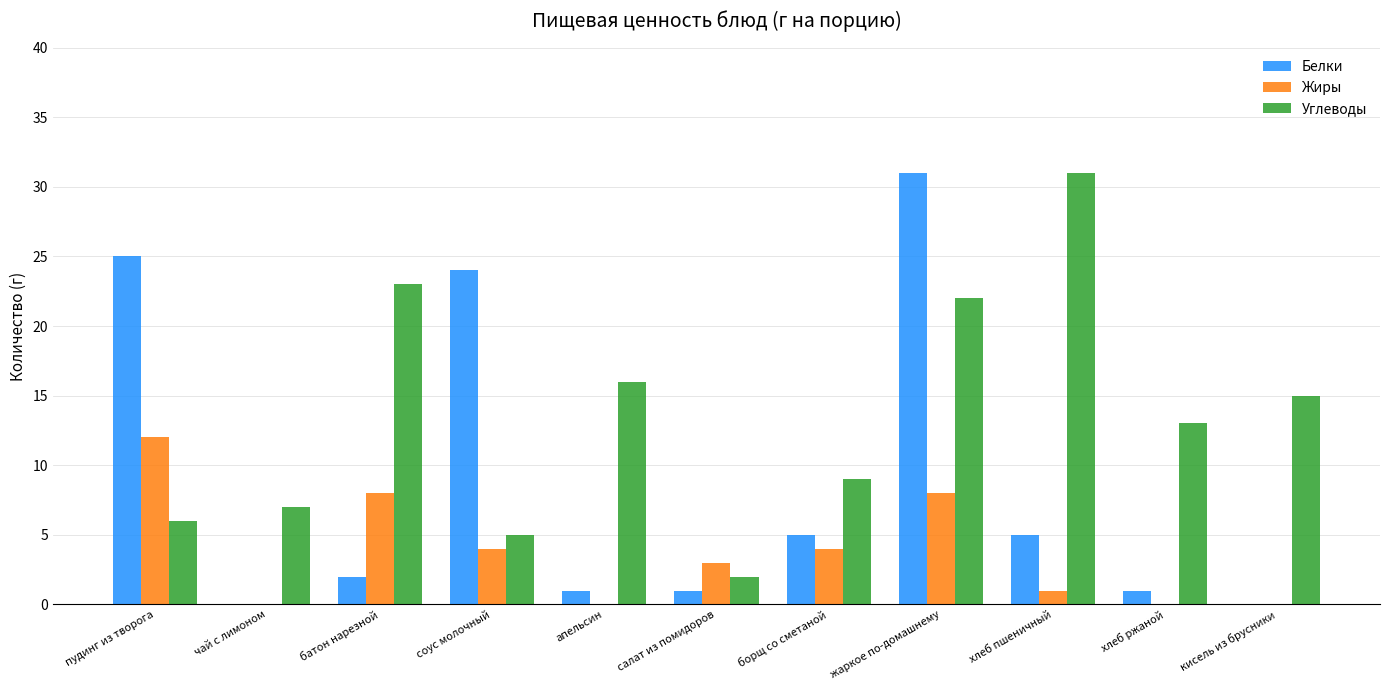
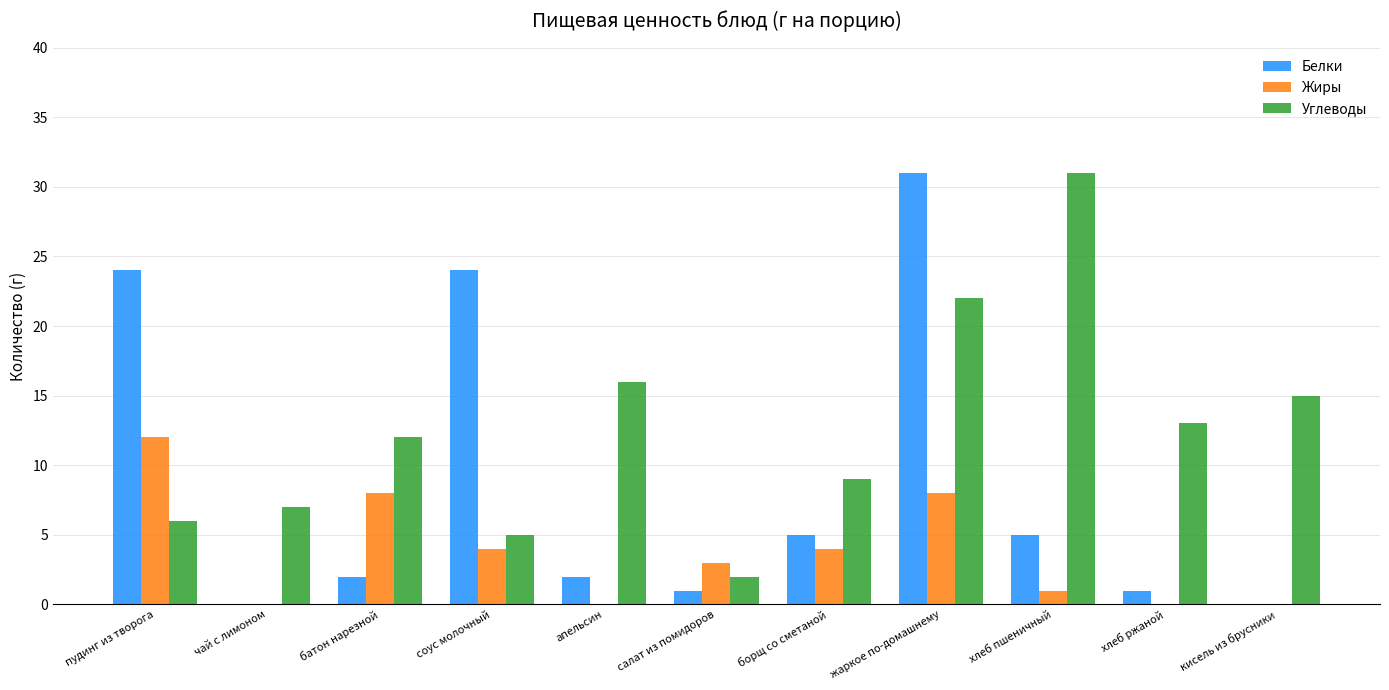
  {
    "Белки": {
-     "пудинг из творога": 25,
+     "пудинг из творога": 24,
      "чай с лимоном": 0,
      "батон нарезной": 2,
      "соус молочный": 24,
-     "апельсин": 1,
+     "апельсин": 2,
      "салат из помидоров": 1,
      "борщ со сметаной": 5,
      "жаркое по-домашнему": 31,
      "хлеб пшеничный": 5,
      "хлеб ржаной": 1,
      "кисель из брусники": 0
    },
    "Жиры": {
      "пудинг из творога": 12,
      "чай с лимоном": 0,
      "батон нарезной": 8,
      "соус молочный": 4,
      "апельсин": 0,
      "салат из помидоров": 3,
      "борщ со сметаной": 4,
      "жаркое по-домашнему": 8,
      "хлеб пшеничный": 1,
      "хлеб ржаной": 0,
      "кисель из брусники": 0
    },
    "Углеводы": {
      "пудинг из творога": 6,
      "чай с лимоном": 7,
-     "батон нарезной": 23,
+     "батон нарезной": 12,
      "соус молочный": 5,
      "апельсин": 16,
      "салат из помидоров": 2,
      "борщ со сметаной": 9,
      "жаркое по-домашнему": 22,
      "хлеб пшеничный": 31,
      "хлеб ржаной": 13,
      "кисель из брусники": 15
    }
  }
